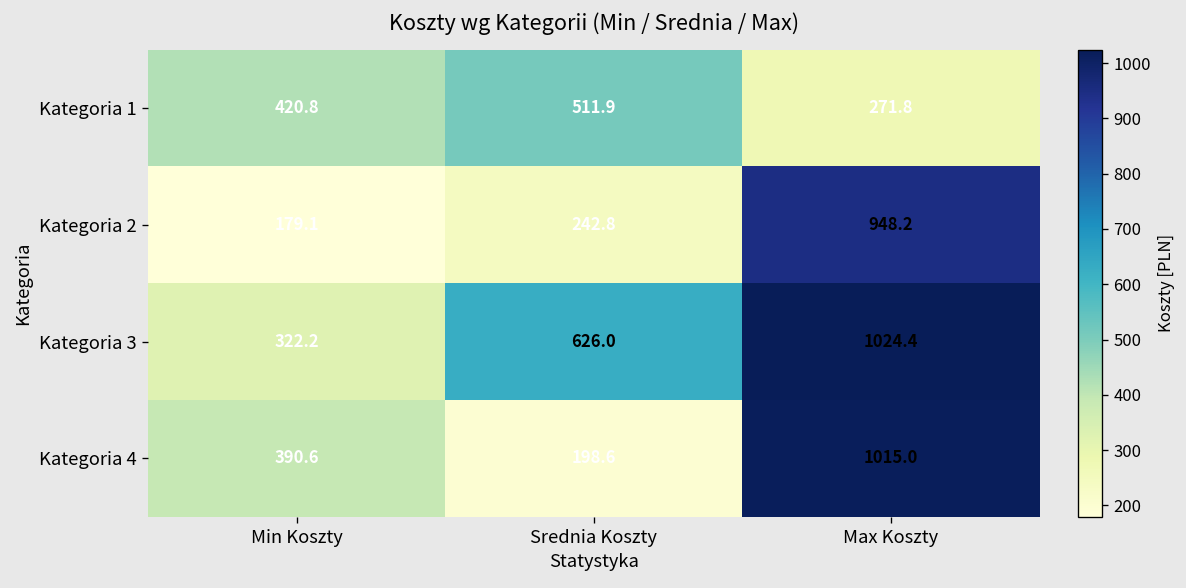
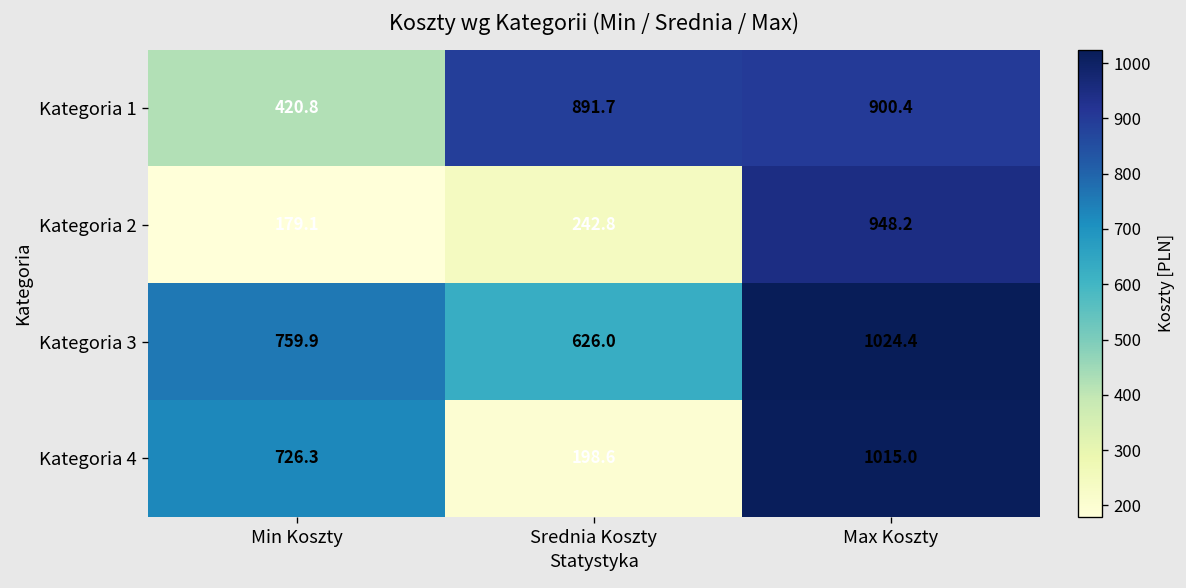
  {
    "Kategoria 1": {
      "Min Koszty": 420.8,
-     "Srednia Koszty": 511.9,
-     "Max Koszty": 271.8
+     "Srednia Koszty": 891.7,
+     "Max Koszty": 900.4
    },
    "Kategoria 2": {
      "Srednia Koszty": 242.8,
      "Max Koszty": 948.2
    },
    "Kategoria 3": {
-     "Min Koszty": 322.2,
+     "Min Koszty": 759.9,
      "Srednia Koszty": 626.0,
      "Max Koszty": 1024.4
    },
    "Kategoria 4": {
-     "Min Koszty": 390.6,
+     "Min Koszty": 726.3,
      "Max Koszty": 1015.0
    }
  }
